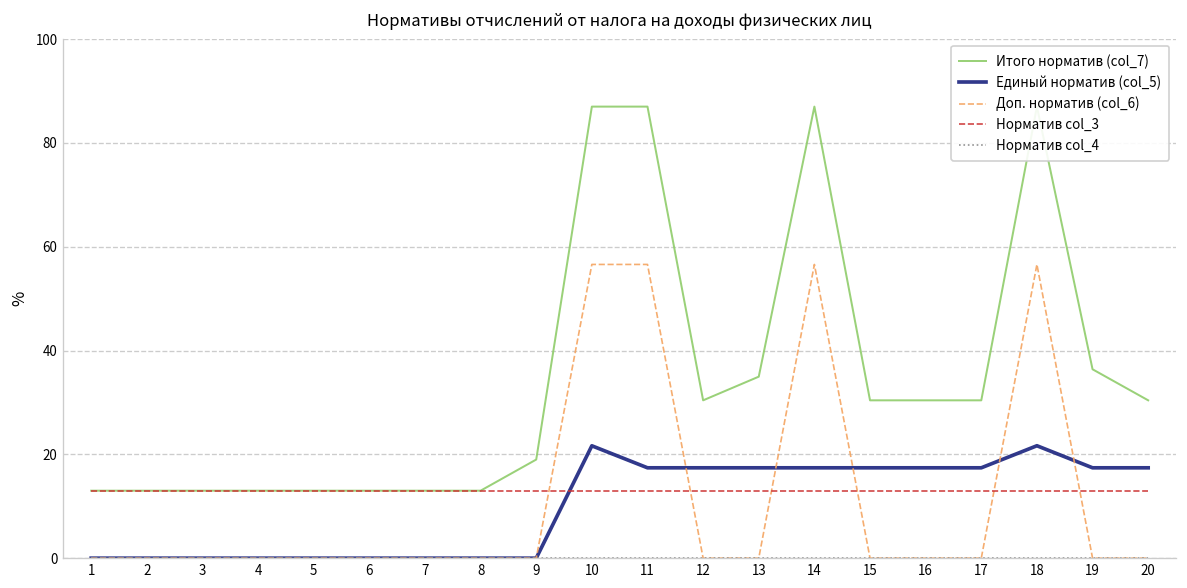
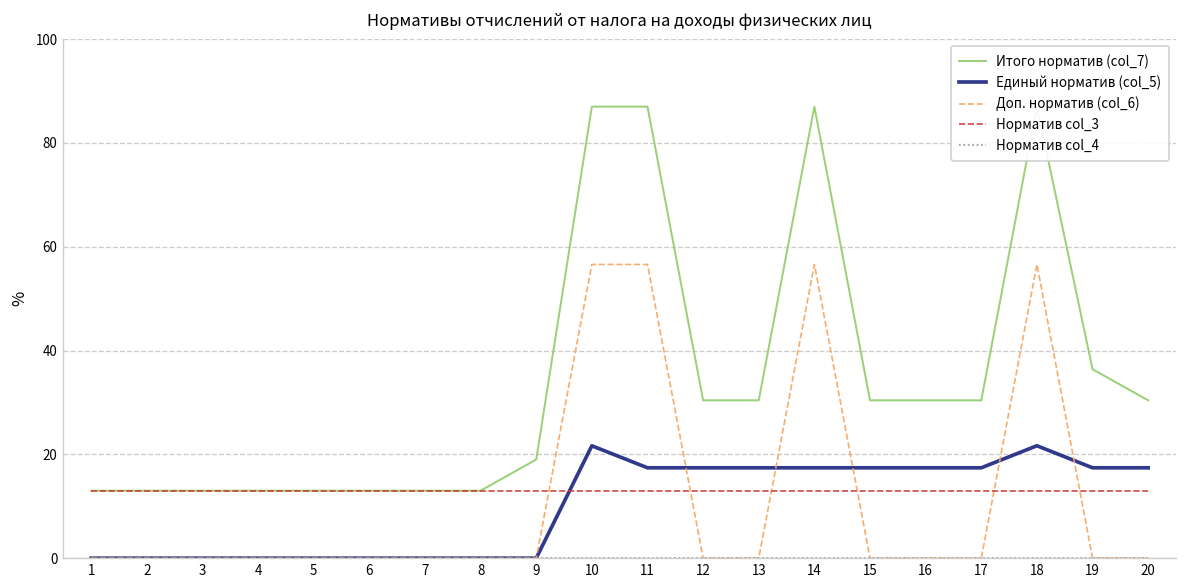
  {
    "Итого норматив (col_7)": {
      "9": 19,
      "10": 87,
      "11": 87,
      "12": 30,
-     "13": 35,
+     "13": 30,
      "14": 87,
      "15": 30,
      "16": 30,
      "17": 30,
      "19": 36,
      "20": 30
    },
    "Единый норматив (col_5)": {
      "10": 22,
      "11": 17,
      "12": 17,
      "13": 17,
      "14": 17,
      "15": 17,
      "16": 17,
      "17": 17,
      "18": 22,
      "19": 17,
      "20": 17
    },
    "Доп. норматив (col_6)": {
      "10": 57,
      "11": 57,
      "14": 57,
      "18": 57
    },
    "Норматив col_3": {
      "9": 13,
      "10": 13,
      "11": 13,
      "12": 13,
      "13": 13,
      "14": 13,
      "15": 13,
      "16": 13,
      "17": 13,
      "18": 13,
      "19": 13,
      "20": 13
    },
    "Норматив col_4": {
      "10": 0,
      "11": 0,
      "14": 0,
      "18": 0
    }
  }
